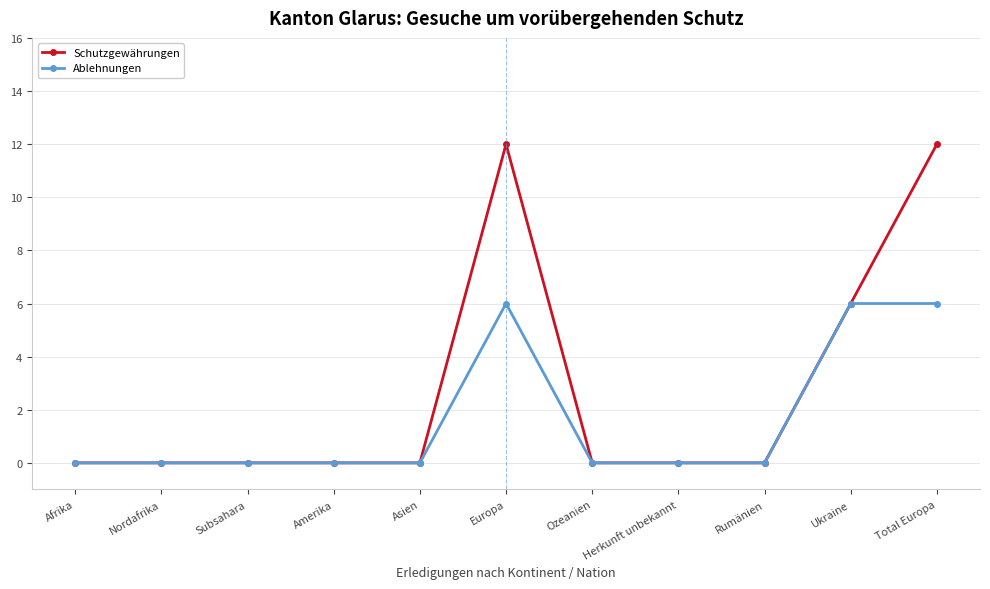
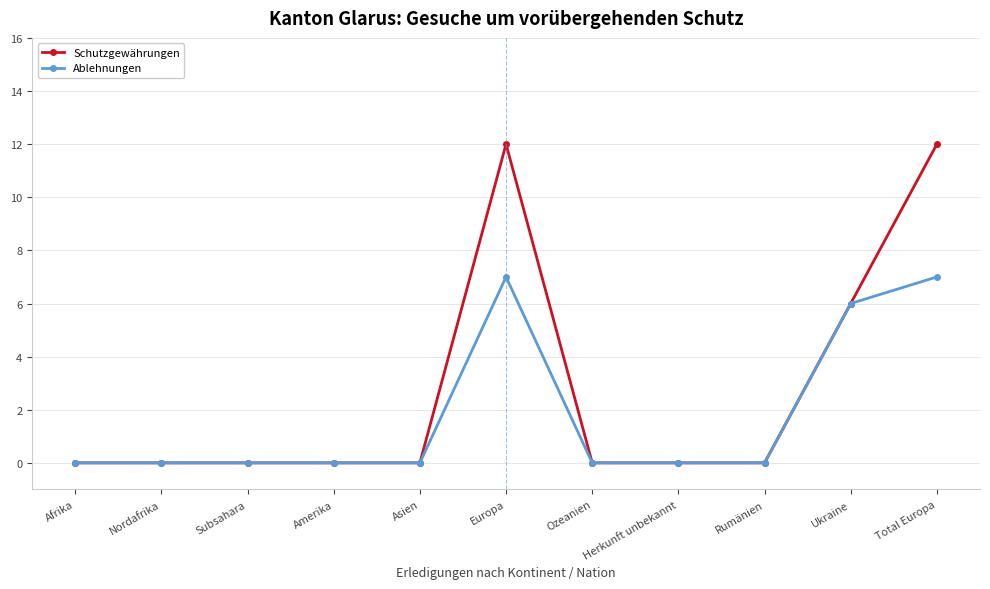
  {
    "Schutzgewährungen": {
      "Europa": 12,
      "Total Europa": 12
    },
    "Ablehnungen": {
-     "Europa": 6,
-     "Total Europa": 6
+     "Europa": 7,
+     "Total Europa": 7
    }
  }
